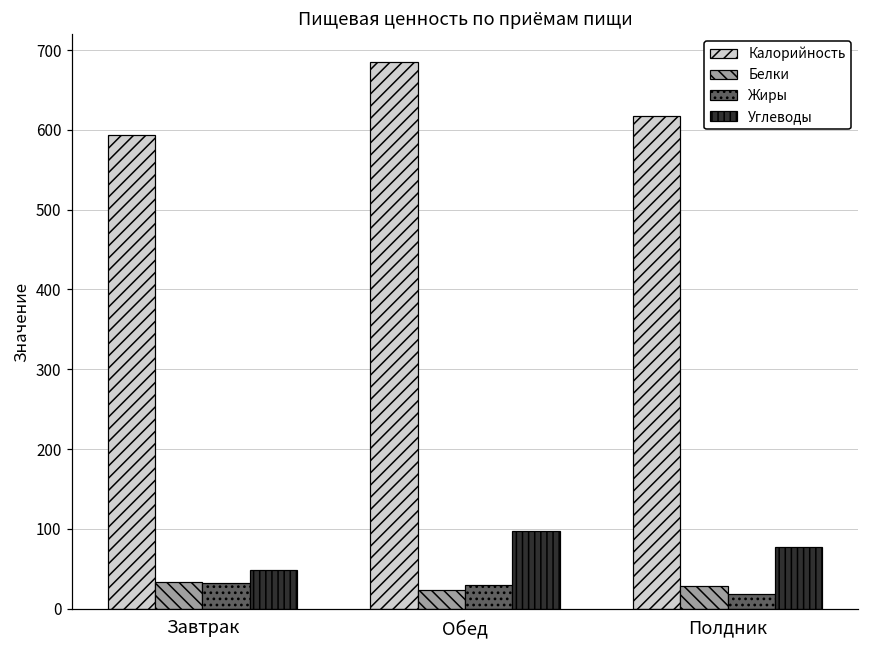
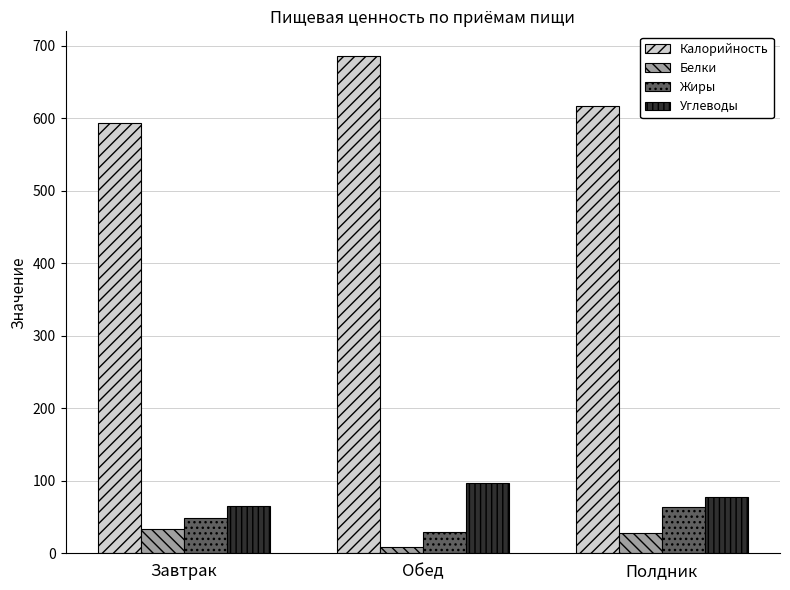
  {
    "Калорийность": {
      "Завтрак": 590,
      "Обед": 690,
      "Полдник": 620
    },
    "Белки": {
      "Завтрак": 30,
-     "Обед": 20,
+     "Обед": 10,
      "Полдник": 30
    },
    "Жиры": {
-     "Завтрак": 30,
+     "Завтрак": 50,
      "Обед": 30,
-     "Полдник": 20
+     "Полдник": 60
    },
    "Углеводы": {
-     "Завтрак": 50,
+     "Завтрак": 70,
      "Обед": 100,
      "Полдник": 80
    }
  }
